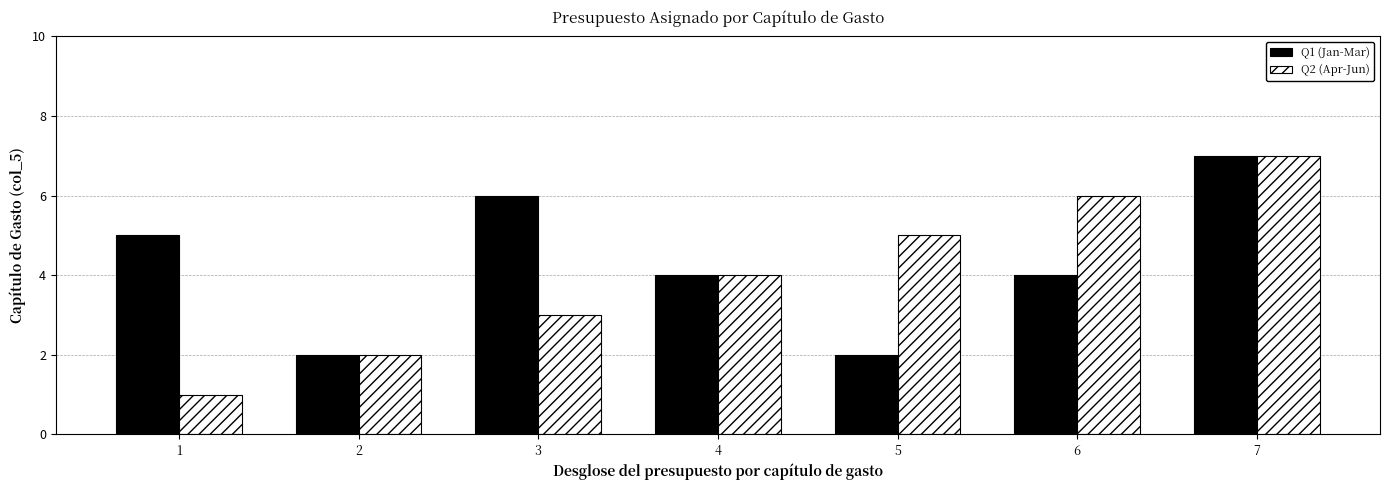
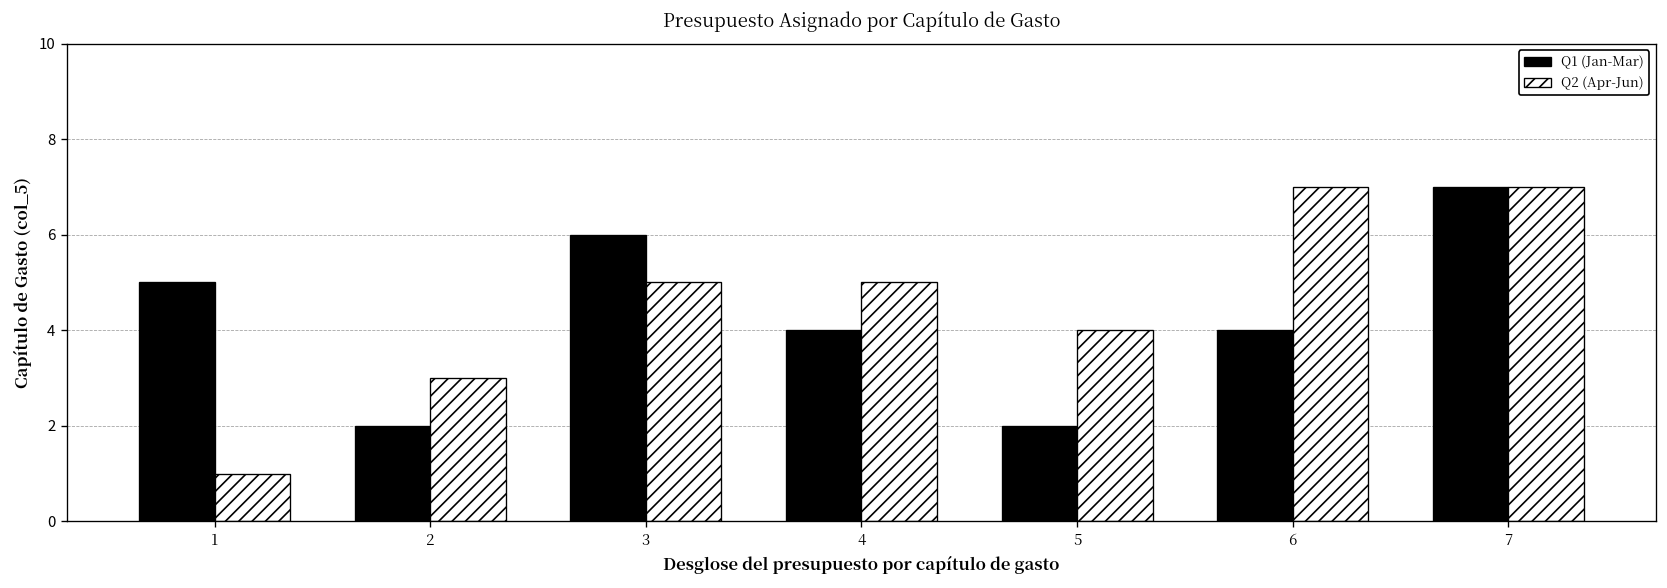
  {
    "Q1 (Jan-Mar)": {
      "1": 5,
      "2": 2,
      "3": 6,
      "4": 4,
      "5": 2,
      "6": 4,
      "7": 7
    },
    "Q2 (Apr-Jun)": {
      "1": 1,
-     "2": 2,
-     "3": 3,
-     "4": 4,
-     "5": 5,
-     "6": 6,
+     "2": 3,
+     "3": 5,
+     "4": 5,
+     "5": 4,
+     "6": 7,
      "7": 7
    }
  }
